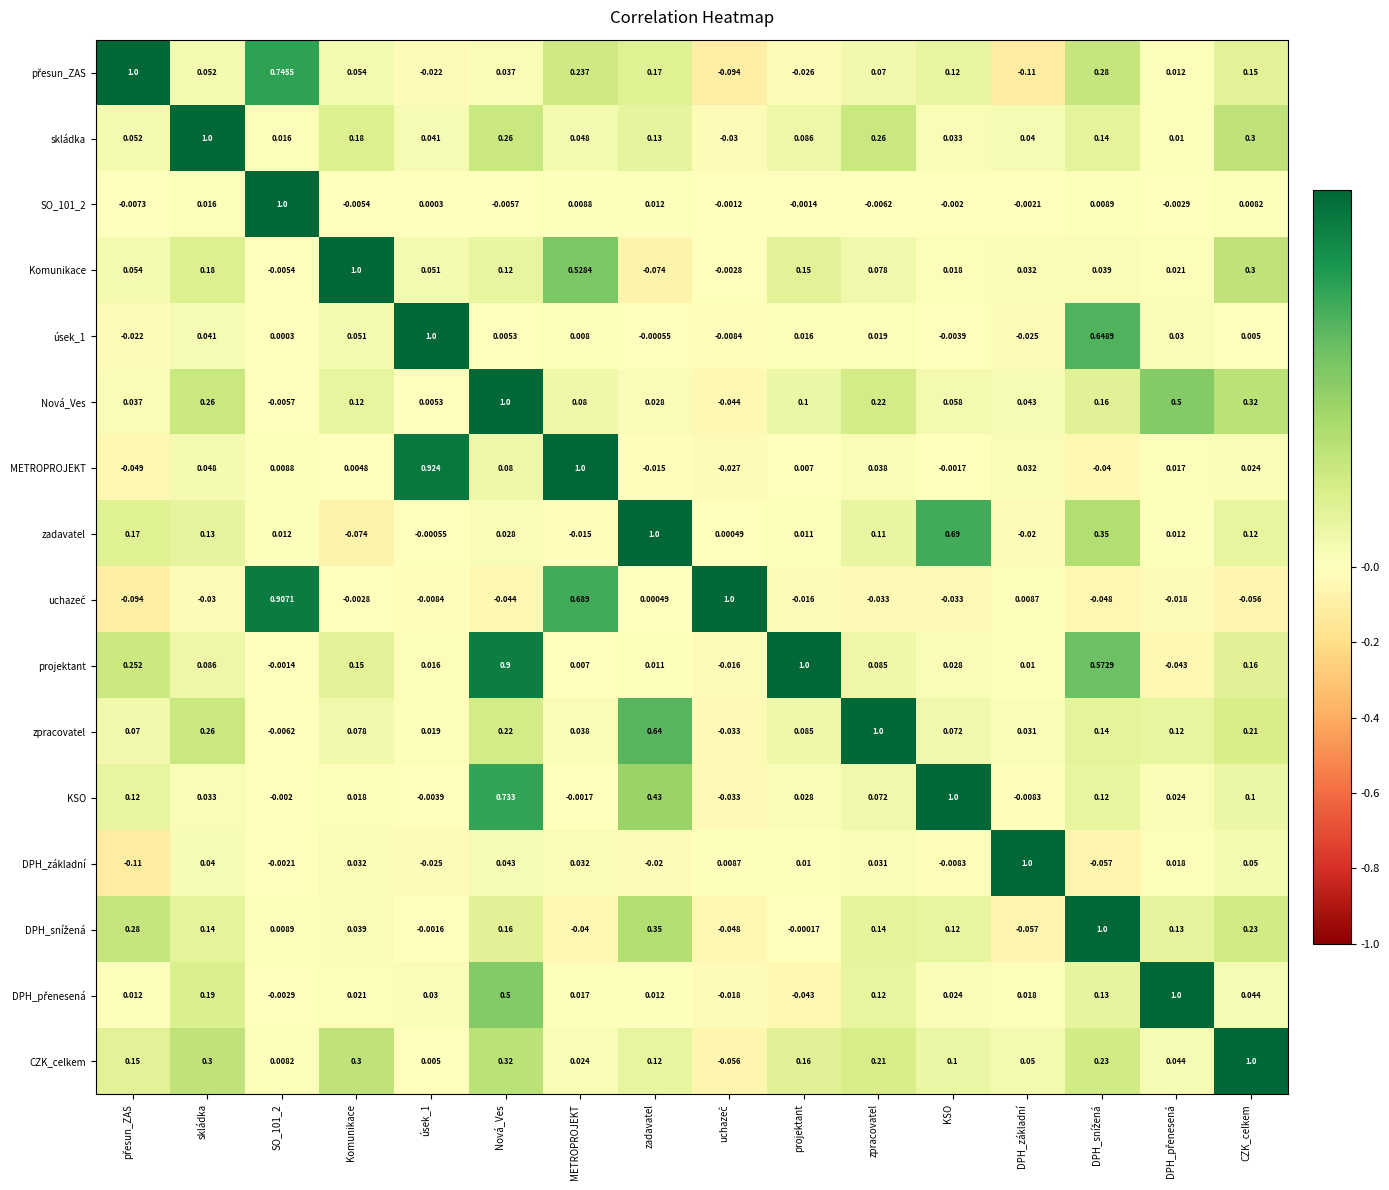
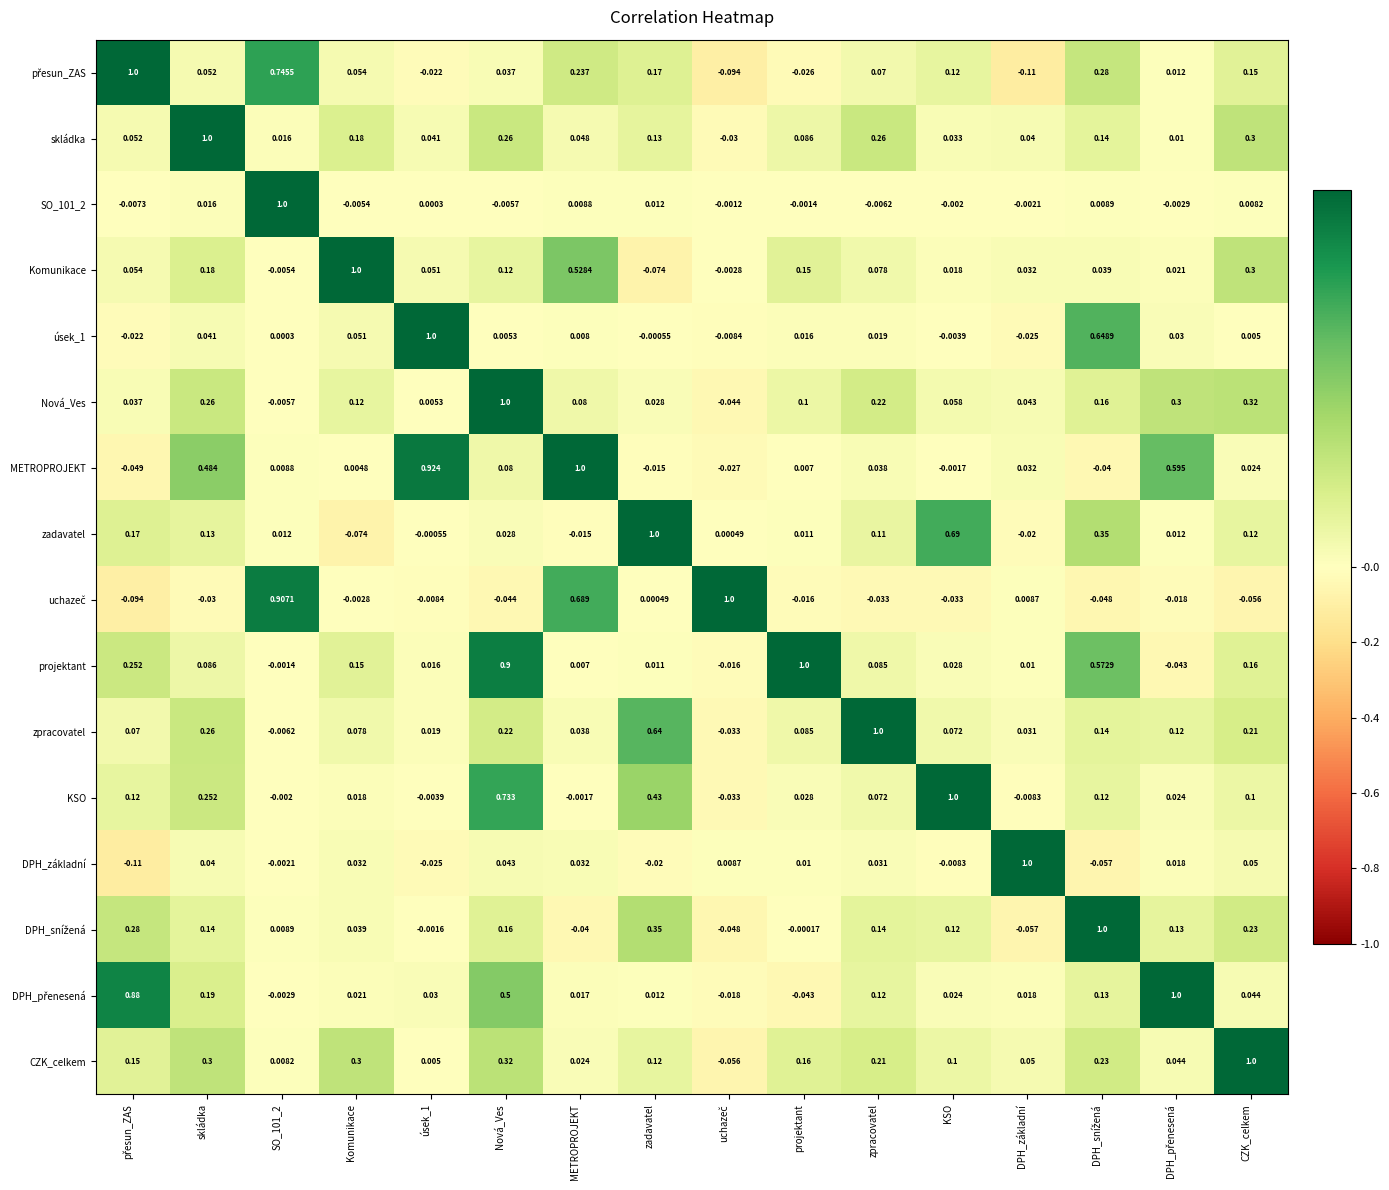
  {
    "Nová_Ves": {
      "přesun_ZAS": 0.037,
      "skládka": 0.26,
      "SO_101_2": -0.0057,
      "Komunikace": 0.12,
      "úsek_1": 0.0053,
      "Nová_Ves": 1.0,
      "METROPROJEKT": 0.08,
      "zadavatel": 0.028,
      "uchazeč": -0.044,
      "projektant": 0.1,
      "zpracovatel": 0.22,
      "KSO": 0.058,
      "DPH_základní": 0.043,
      "DPH_snížená": 0.16,
-     "DPH_přenesená": 0.5,
+     "DPH_přenesená": 0.3,
      "CZK_celkem": 0.32
    },
    "METROPROJEKT": {
      "přesun_ZAS": -0.049,
-     "skládka": 0.048,
+     "skládka": 0.484,
      "SO_101_2": 0.0088,
      "Komunikace": 0.0048,
      "úsek_1": 0.924,
      "Nová_Ves": 0.08,
      "METROPROJEKT": 1.0,
      "zadavatel": -0.015,
      "uchazeč": -0.027,
      "projektant": 0.007,
      "zpracovatel": 0.038,
      "KSO": -0.0017,
      "DPH_základní": 0.032,
      "DPH_snížená": -0.04,
-     "DPH_přenesená": 0.017,
+     "DPH_přenesená": 0.595,
      "CZK_celkem": 0.024
    },
    "KSO": {
      "přesun_ZAS": 0.12,
-     "skládka": 0.033,
+     "skládka": 0.252,
      "SO_101_2": -0.002,
      "Komunikace": 0.018,
      "úsek_1": -0.0039,
      "Nová_Ves": 0.733,
      "METROPROJEKT": -0.0017,
      "zadavatel": 0.43,
      "uchazeč": -0.033,
      "projektant": 0.028,
      "zpracovatel": 0.072,
      "KSO": 1.0,
      "DPH_základní": -0.0083,
      "DPH_snížená": 0.12,
      "DPH_přenesená": 0.024,
      "CZK_celkem": 0.1
    },
    "DPH_přenesená": {
-     "přesun_ZAS": 0.012,
+     "přesun_ZAS": 0.88,
      "skládka": 0.19,
      "SO_101_2": -0.0029,
      "Komunikace": 0.021,
      "úsek_1": 0.03,
      "Nová_Ves": 0.5,
      "METROPROJEKT": 0.017,
      "zadavatel": 0.012,
      "uchazeč": -0.018,
      "projektant": -0.043,
      "zpracovatel": 0.12,
      "KSO": 0.024,
      "DPH_základní": 0.018,
      "DPH_snížená": 0.13,
      "DPH_přenesená": 1.0,
      "CZK_celkem": 0.044
    }
  }
